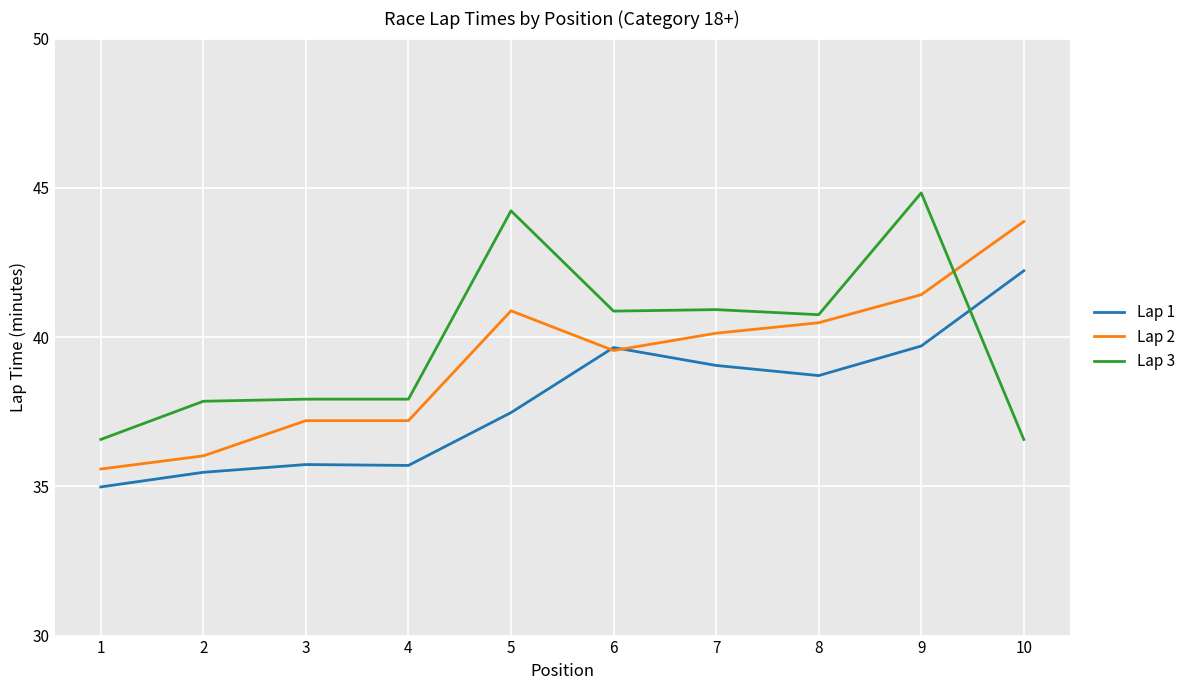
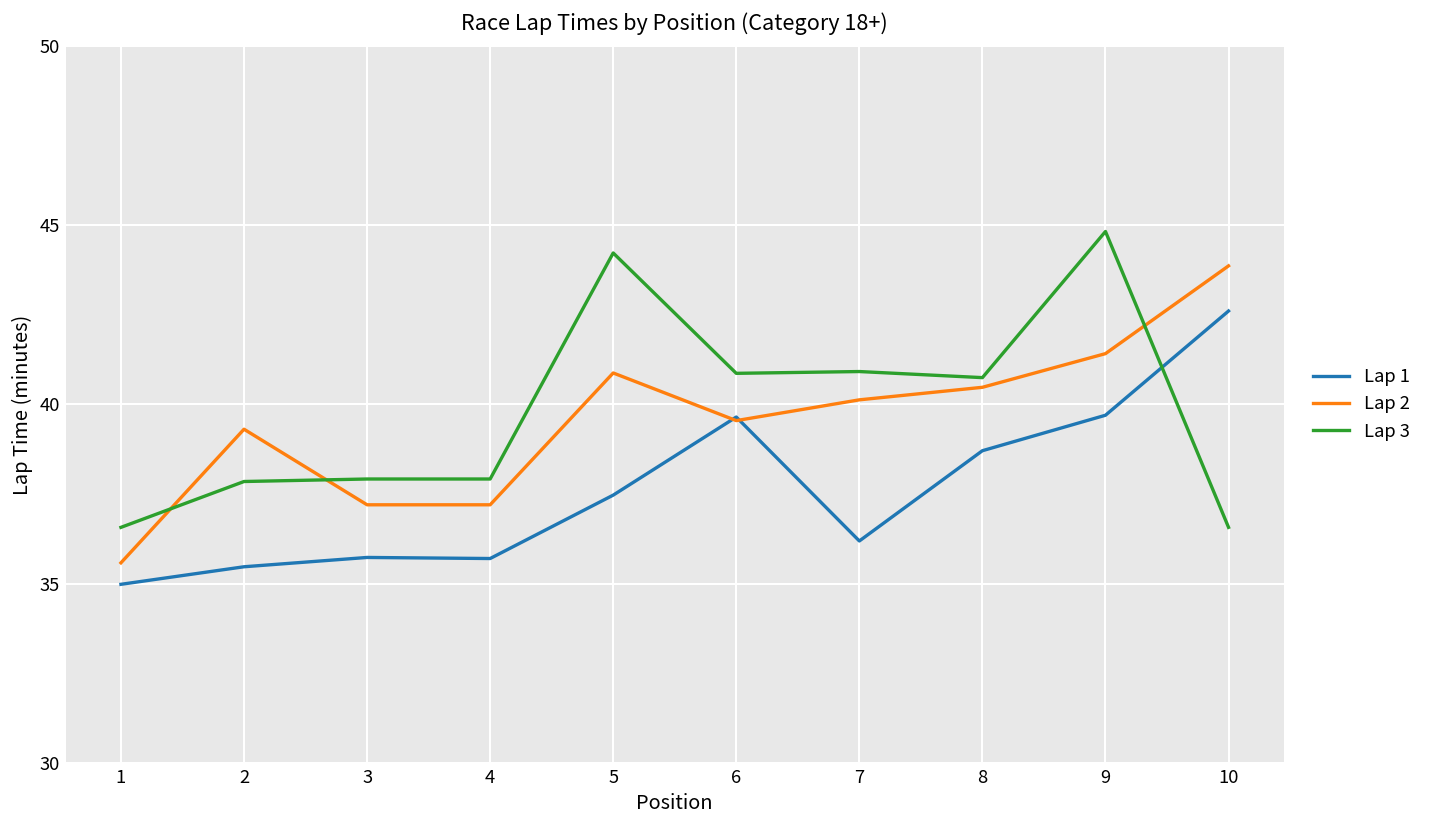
  {
    "Lap 1": {
      "1": 35.0,
      "2": 35.5,
      "3": 35.7,
      "4": 35.7,
      "5": 37.5,
      "6": 39.7,
-     "7": 39.1,
+     "7": 36.2,
      "8": 38.7,
      "9": 39.7,
-     "10": 42.2
+     "10": 42.6
    },
    "Lap 2": {
      "1": 35.6,
-     "2": 36.0,
+     "2": 39.3,
      "3": 37.2,
      "4": 37.2,
      "5": 40.9,
      "6": 39.6,
      "7": 40.1,
      "8": 40.5,
      "9": 41.4,
      "10": 43.9
    },
    "Lap 3": {
      "1": 36.6,
      "2": 37.9,
      "3": 37.9,
      "4": 37.9,
      "5": 44.2,
      "6": 40.9,
      "7": 40.9,
      "8": 40.8,
      "9": 44.8,
      "10": 36.6
    }
  }
